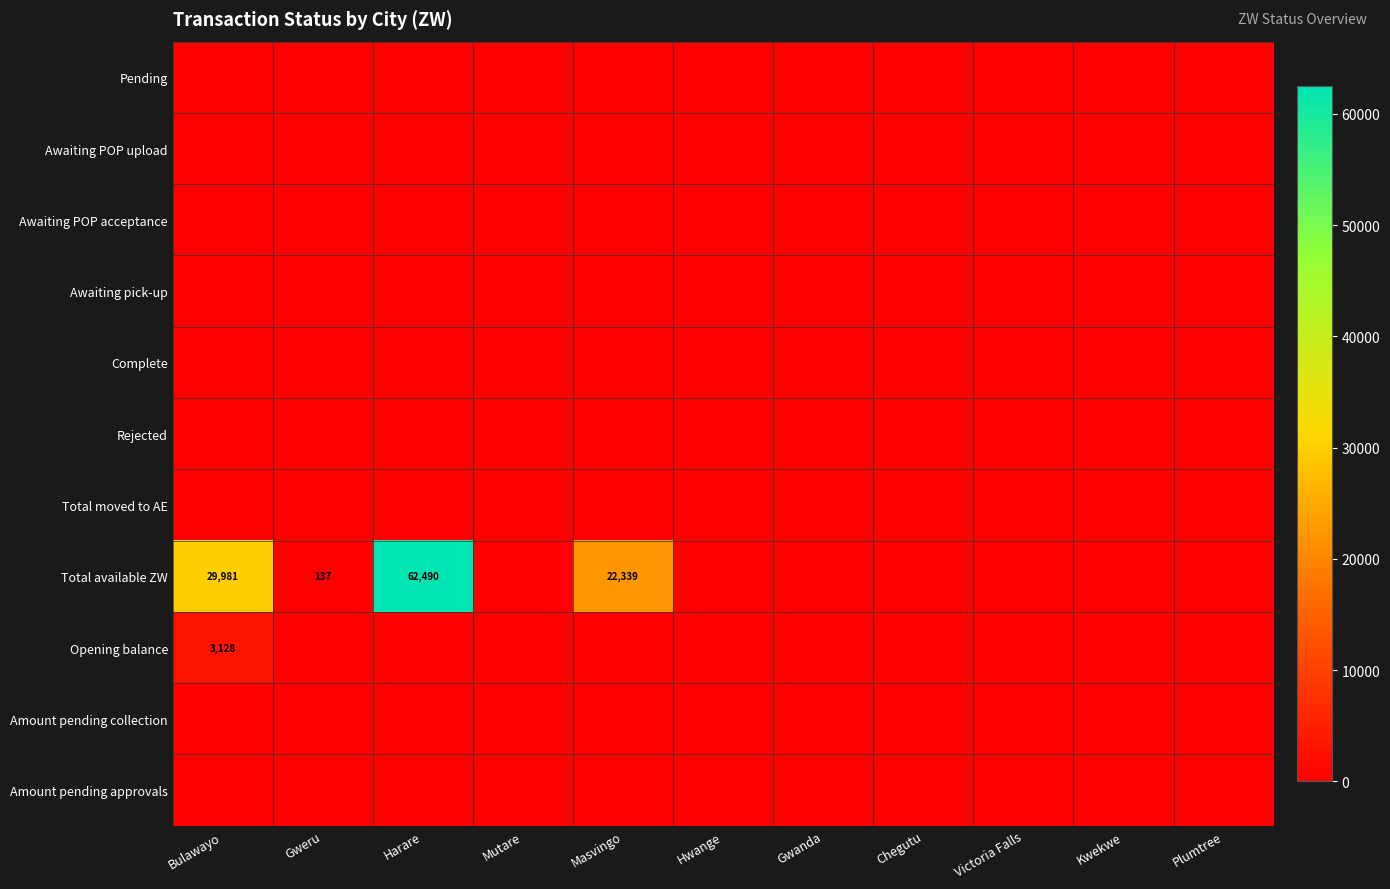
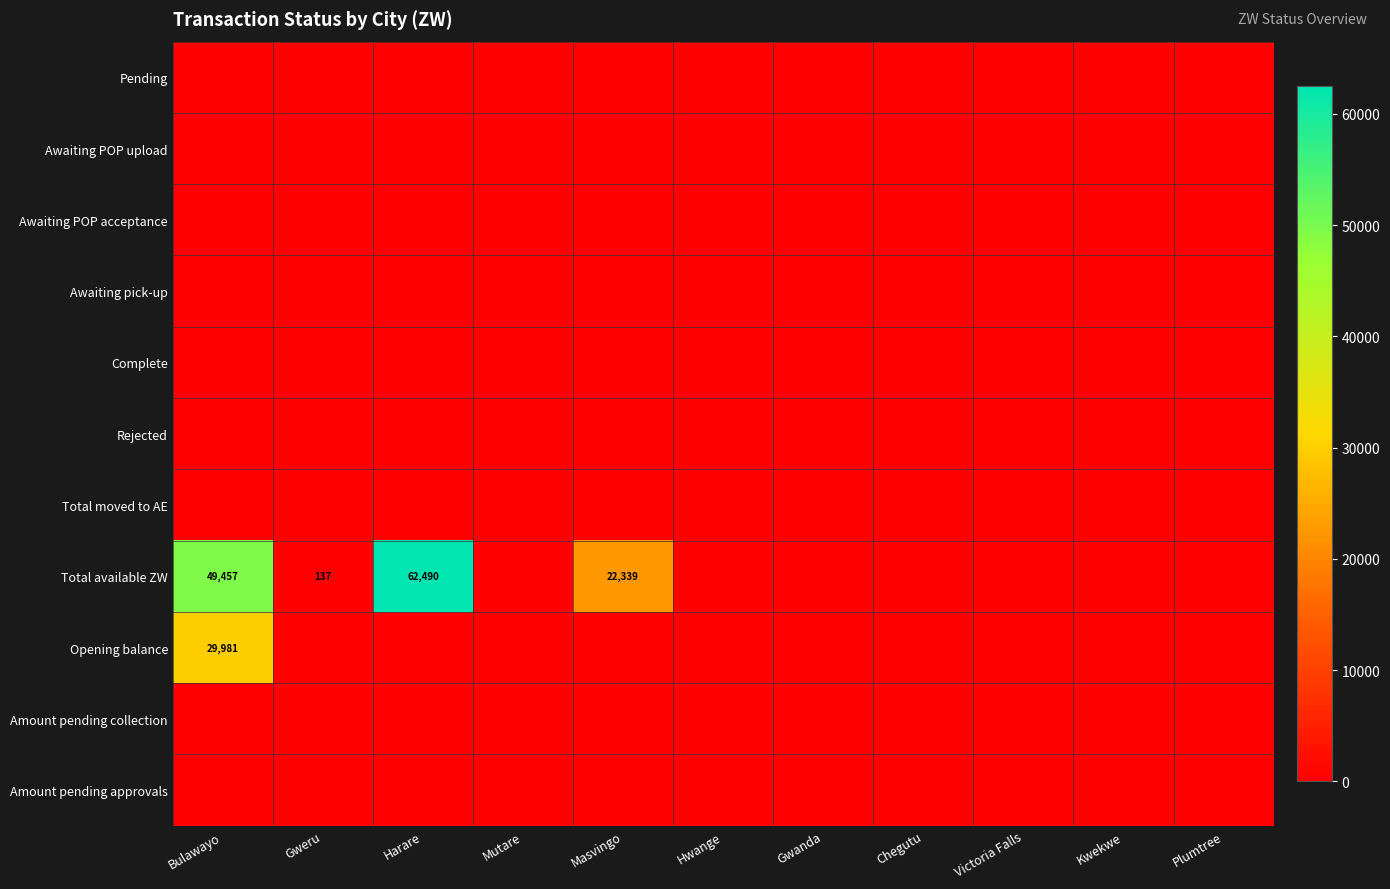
  {
    "Total available ZW": {
-     "Bulawayo": "29,981",
+     "Bulawayo": "49,457",
      "Gweru": "137",
      "Harare": "62,490",
      "Masvingo": "22,339"
    },
    "Opening balance": {
-     "Bulawayo": "3,128"
+     "Bulawayo": "29,981"
    }
  }
